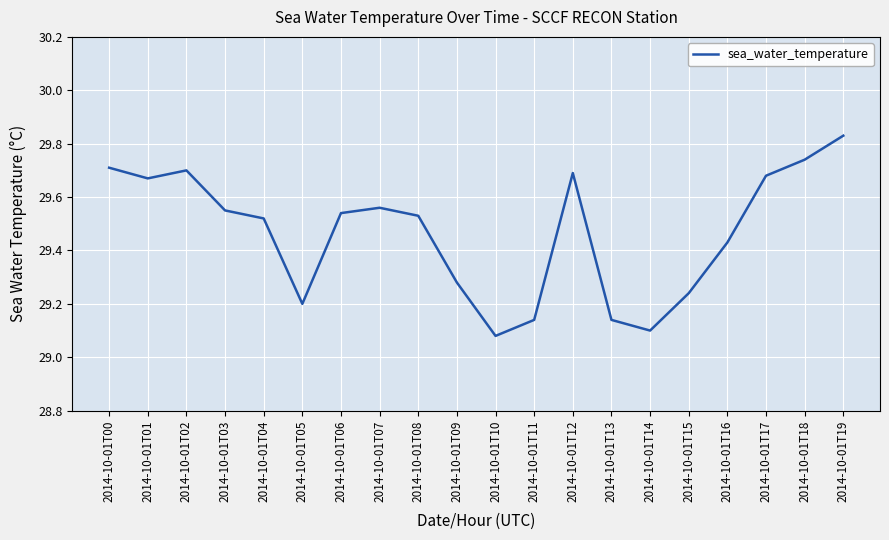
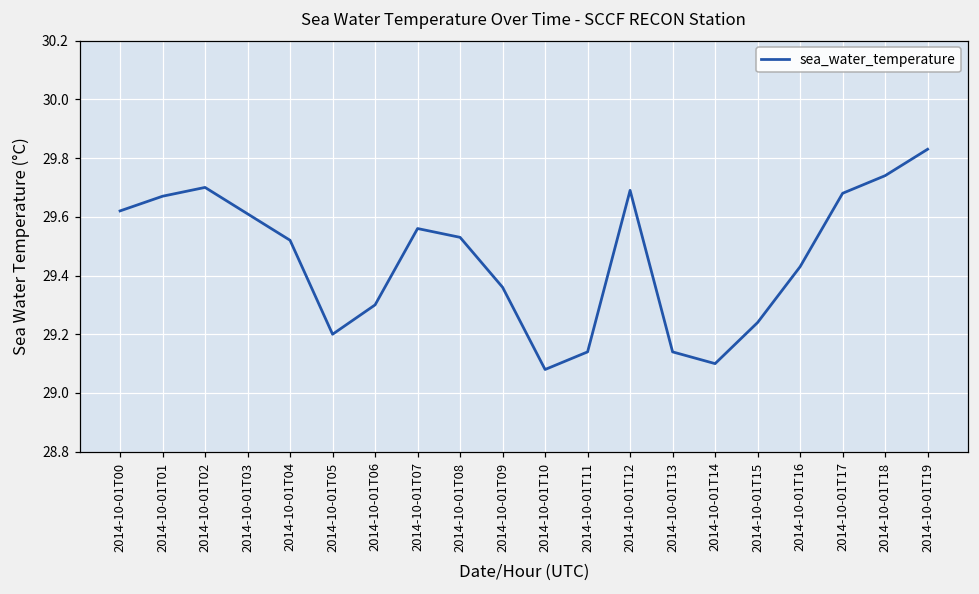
  {
-   "2014-10-01T00": 29.71,
+   "2014-10-01T00": 29.62,
    "2014-10-01T01": 29.67,
    "2014-10-01T02": 29.70,
-   "2014-10-01T03": 29.55,
+   "2014-10-01T03": 29.61,
    "2014-10-01T04": 29.52,
    "2014-10-01T05": 29.20,
-   "2014-10-01T06": 29.54,
+   "2014-10-01T06": 29.30,
    "2014-10-01T07": 29.56,
    "2014-10-01T08": 29.53,
-   "2014-10-01T09": 29.28,
+   "2014-10-01T09": 29.36,
    "2014-10-01T10": 29.08,
    "2014-10-01T11": 29.14,
    "2014-10-01T12": 29.69,
    "2014-10-01T13": 29.14,
    "2014-10-01T14": 29.10,
    "2014-10-01T15": 29.24,
    "2014-10-01T16": 29.43,
    "2014-10-01T17": 29.68,
    "2014-10-01T18": 29.74,
    "2014-10-01T19": 29.83
  }
